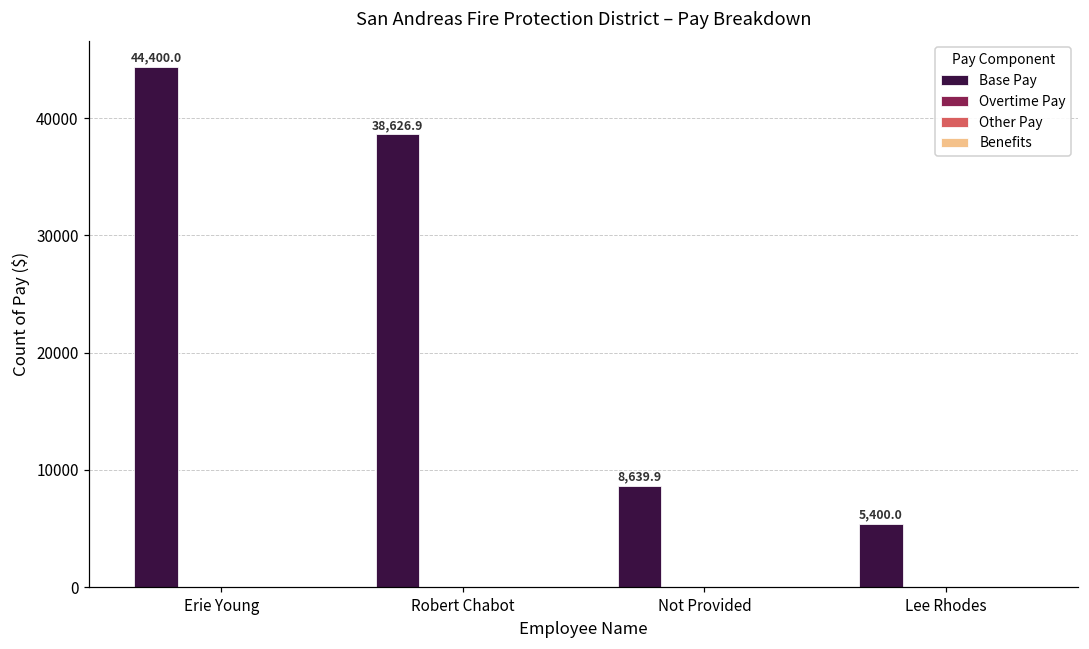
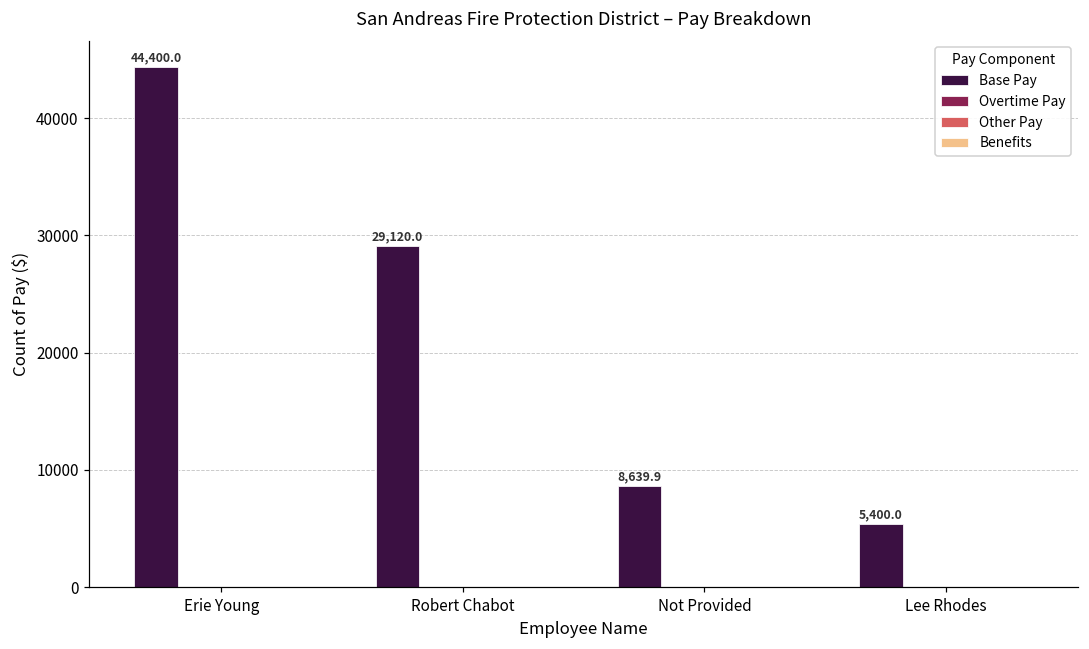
  {
    "Base Pay": {
      "Erie Young": "44,400.0",
-     "Robert Chabot": "38,626.9",
+     "Robert Chabot": "29,120.0",
      "Not Provided": "8,639.9",
      "Lee Rhodes": "5,400.0"
    },
    "Overtime Pay": {
      "Erie Young": "0",
      "Robert Chabot": "0",
      "Not Provided": "0",
      "Lee Rhodes": "0"
    },
    "Other Pay": {
      "Erie Young": "0",
      "Robert Chabot": "0",
      "Not Provided": "0",
      "Lee Rhodes": "0"
    },
    "Benefits": {
      "Erie Young": "0",
      "Robert Chabot": "0",
      "Not Provided": "0",
      "Lee Rhodes": "0"
    }
  }
